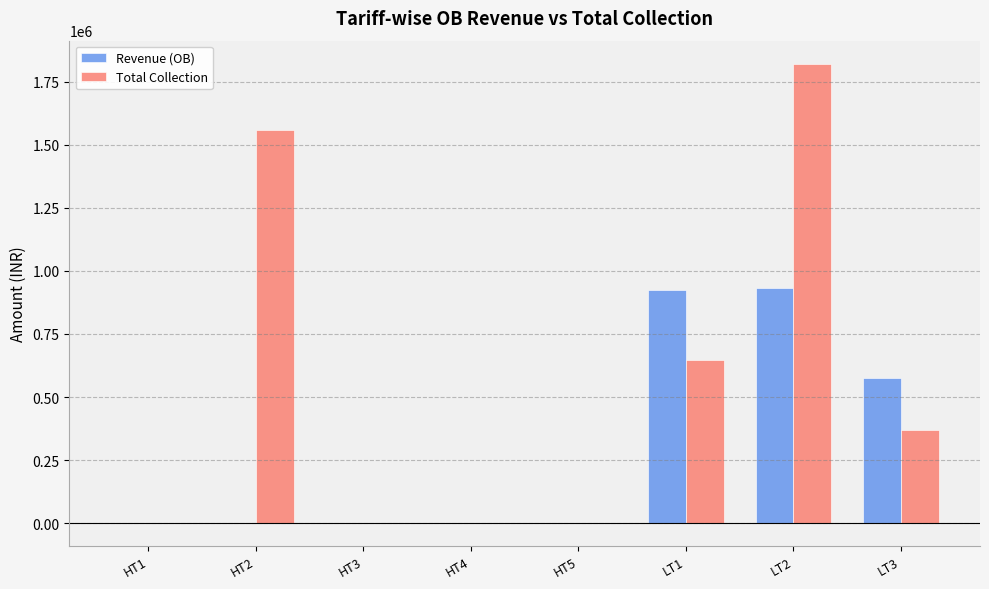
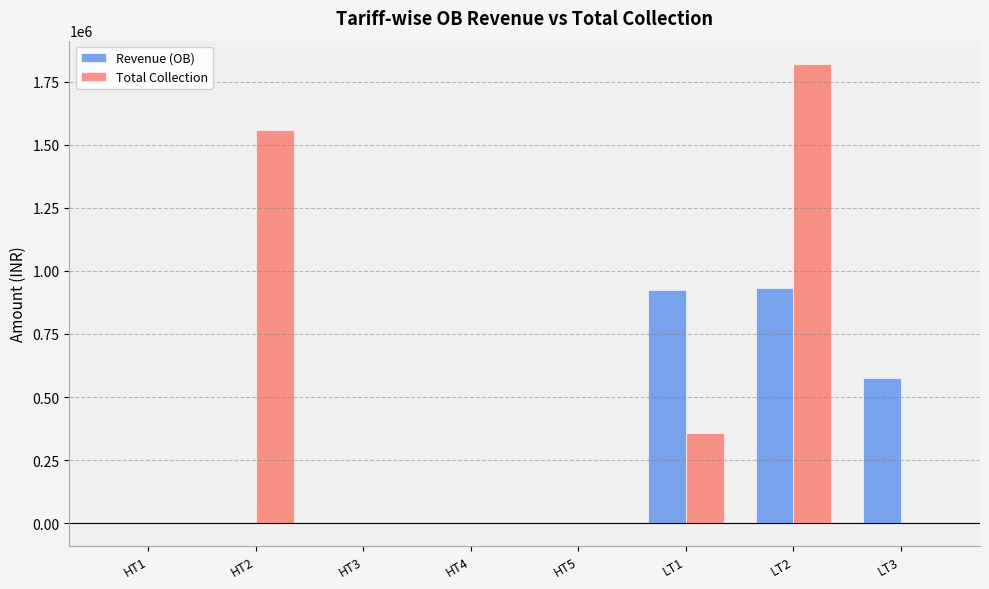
  {
    "Revenue (OB)": {
      "HT1": 0,
      "HT3": 0,
      "HT4": 0,
      "HT5": 0,
      "LT1": 920000,
      "LT2": 930000,
      "LT3": 580000
    },
    "Total Collection": {
      "HT1": 0,
      "HT2": 1560000,
      "HT3": 0,
      "HT4": 0,
      "HT5": 0,
-     "LT1": 650000,
+     "LT1": 360000,
      "LT2": 1820000,
-     "LT3": 370000
+     "LT3": 0
    }
  }
